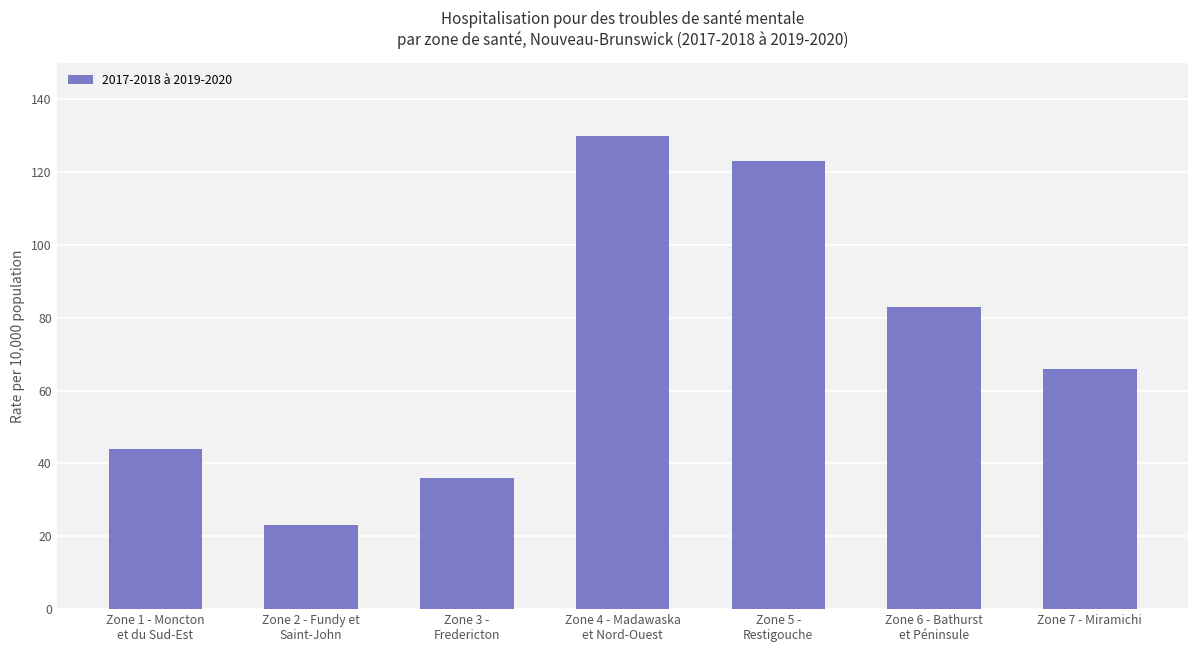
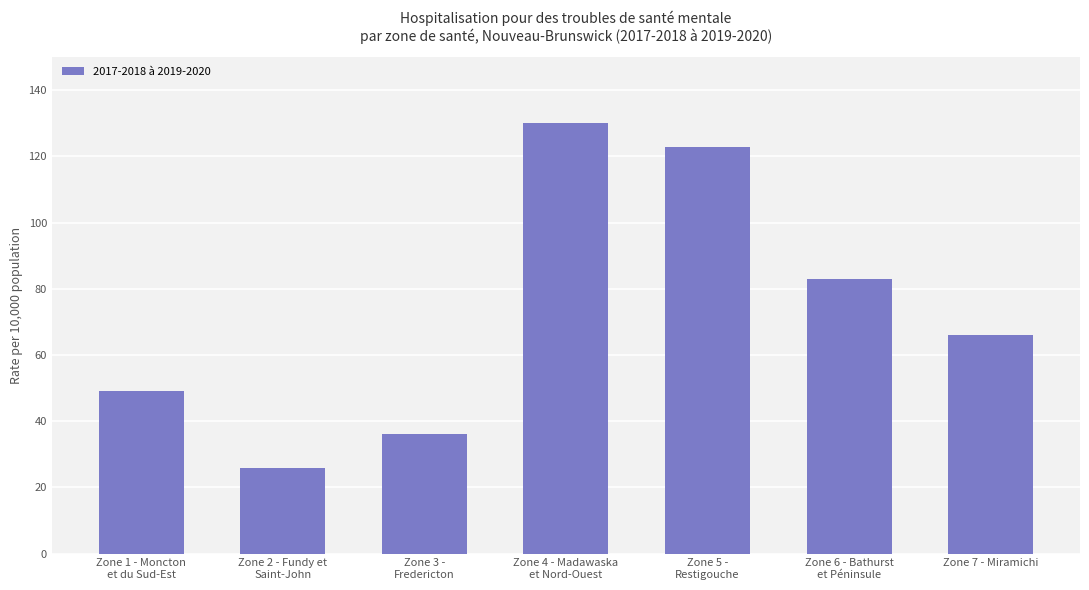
  {
-   "Zone 1 - Moncton et du Sud-Est": 44,
-   "Zone 2 - Fundy et Saint-John": 23,
+   "Zone 1 - Moncton et du Sud-Est": 49,
+   "Zone 2 - Fundy et Saint-John": 26,
    "Zone 3 - Fredericton": 36,
    "Zone 4 - Madawaska et Nord-Ouest": 130,
    "Zone 5 - Restigouche": 123,
    "Zone 6 - Bathurst et Péninsule": 83,
    "Zone 7 - Miramichi": 66
  }
